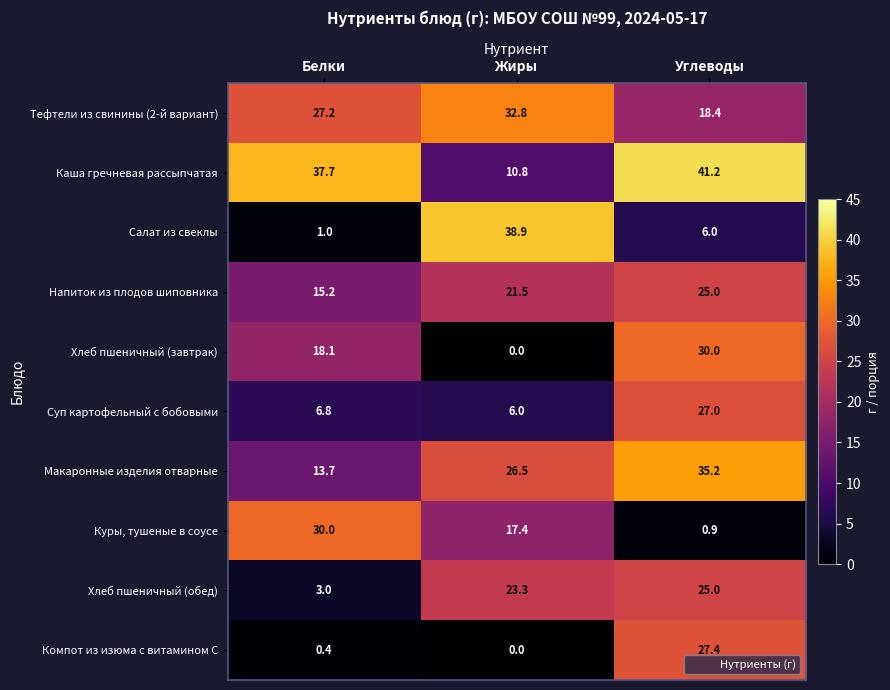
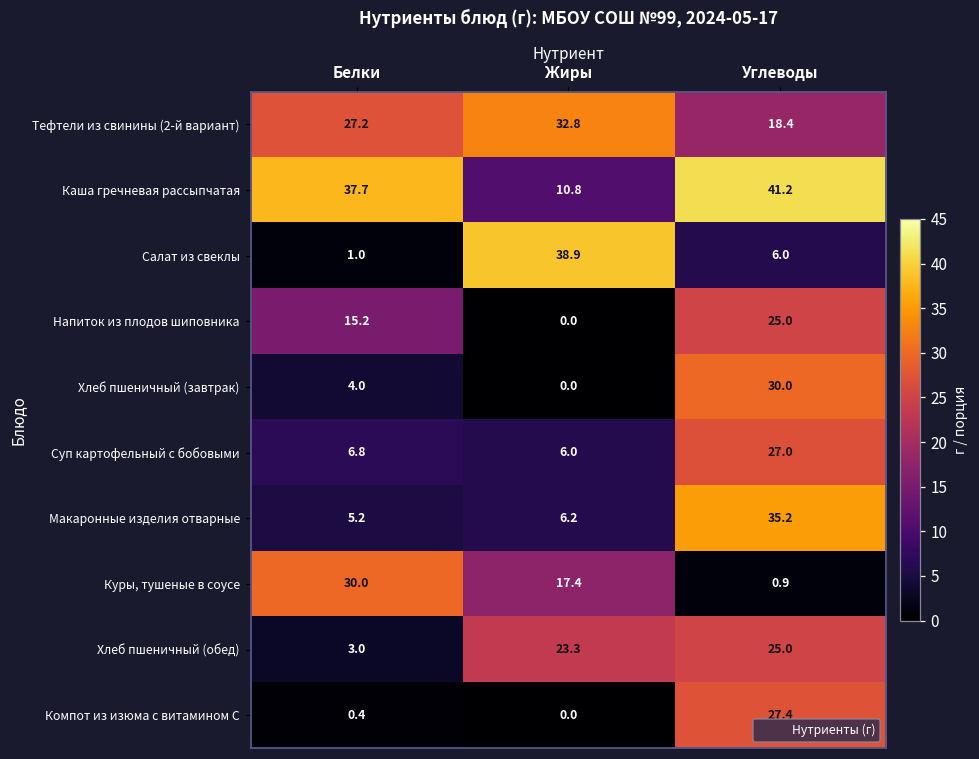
  {
    "Тефтели из свинины (2-й вариант)": {
      "Белки": 27.2,
      "Жиры": 32.8,
      "Углеводы": 18.4
    },
    "Каша гречневая рассыпчатая": {
      "Белки": 37.7,
      "Жиры": 10.8,
      "Углеводы": 41.2
    },
    "Салат из свеклы": {
      "Белки": 1.0,
      "Жиры": 38.9,
      "Углеводы": 6.0
    },
    "Напиток из плодов шиповника": {
      "Белки": 15.2,
-     "Жиры": 21.5,
+     "Жиры": 0.0,
      "Углеводы": 25.0
    },
    "Хлеб пшеничный (завтрак)": {
-     "Белки": 18.1,
+     "Белки": 4.0,
      "Жиры": 0.0,
      "Углеводы": 30.0
    },
    "Суп картофельный с бобовыми": {
      "Белки": 6.8,
      "Жиры": 6.0,
      "Углеводы": 27.0
    },
    "Макаронные изделия отварные": {
-     "Белки": 13.7,
-     "Жиры": 26.5,
+     "Белки": 5.2,
+     "Жиры": 6.2,
      "Углеводы": 35.2
    },
    "Куры, тушеные в соусе": {
      "Белки": 30.0,
      "Жиры": 17.4,
      "Углеводы": 0.9
    },
    "Хлеб пшеничный (обед)": {
      "Белки": 3.0,
      "Жиры": 23.3,
      "Углеводы": 25.0
    },
    "Компот из изюма с витамином С": {
      "Белки": 0.4,
      "Жиры": 0.0
    }
  }
